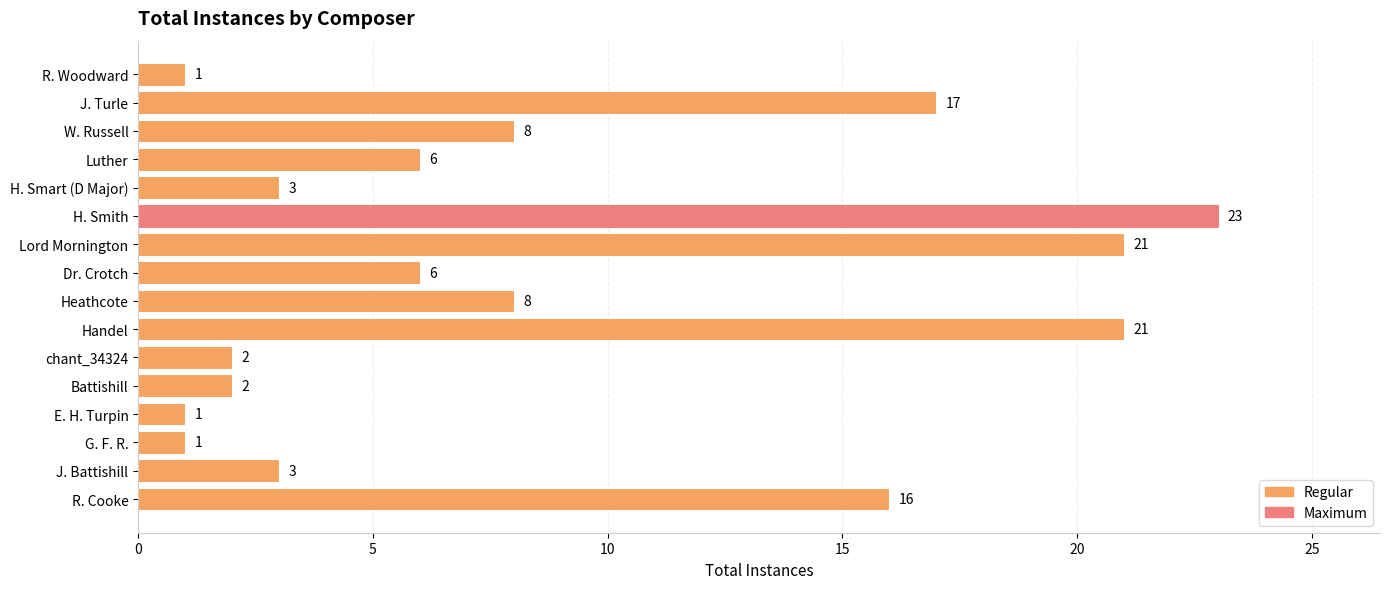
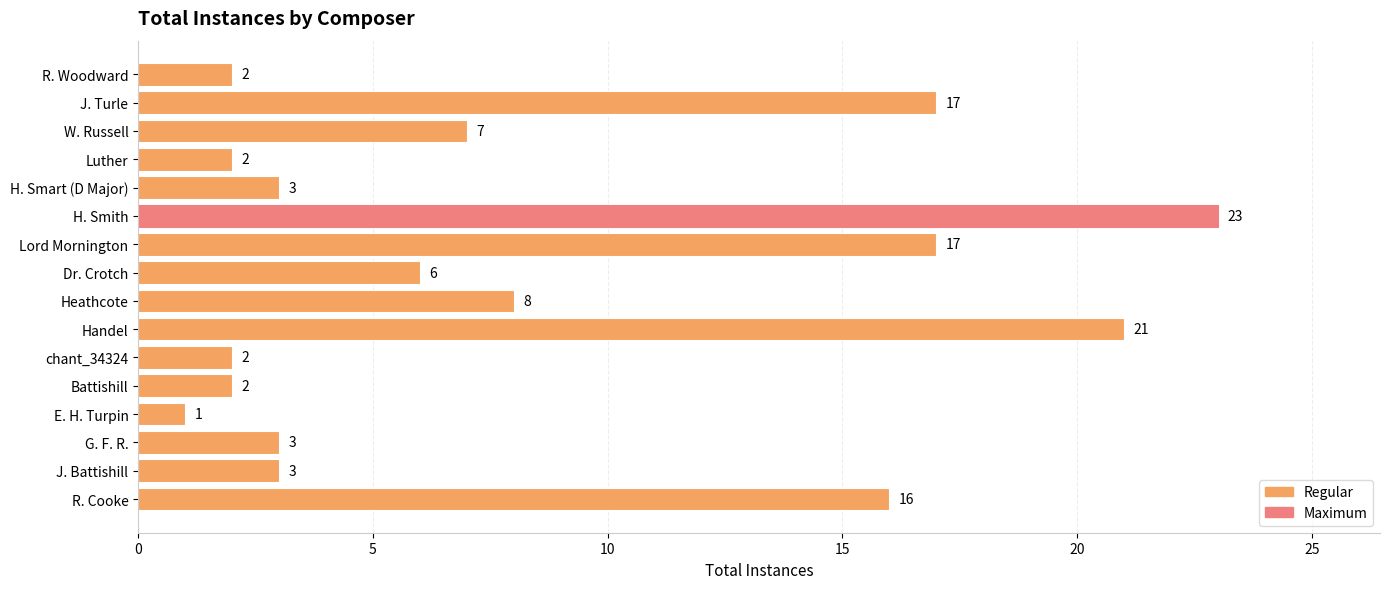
  {
-   "R. Woodward": 1,
+   "R. Woodward": 2,
    "J. Turle": 17,
-   "W. Russell": 8,
-   "Luther": 6,
+   "W. Russell": 7,
+   "Luther": 2,
    "H. Smart (D Major)": 3,
    "H. Smith": 23,
-   "Lord Mornington": 21,
+   "Lord Mornington": 17,
    "Dr. Crotch": 6,
    "Heathcote": 8,
    "Handel": 21,
    "chant_34324": 2,
    "Battishill": 2,
    "E. H. Turpin": 1,
-   "G. F. R.": 1,
+   "G. F. R.": 3,
    "J. Battishill": 3,
    "R. Cooke": 16
  }
